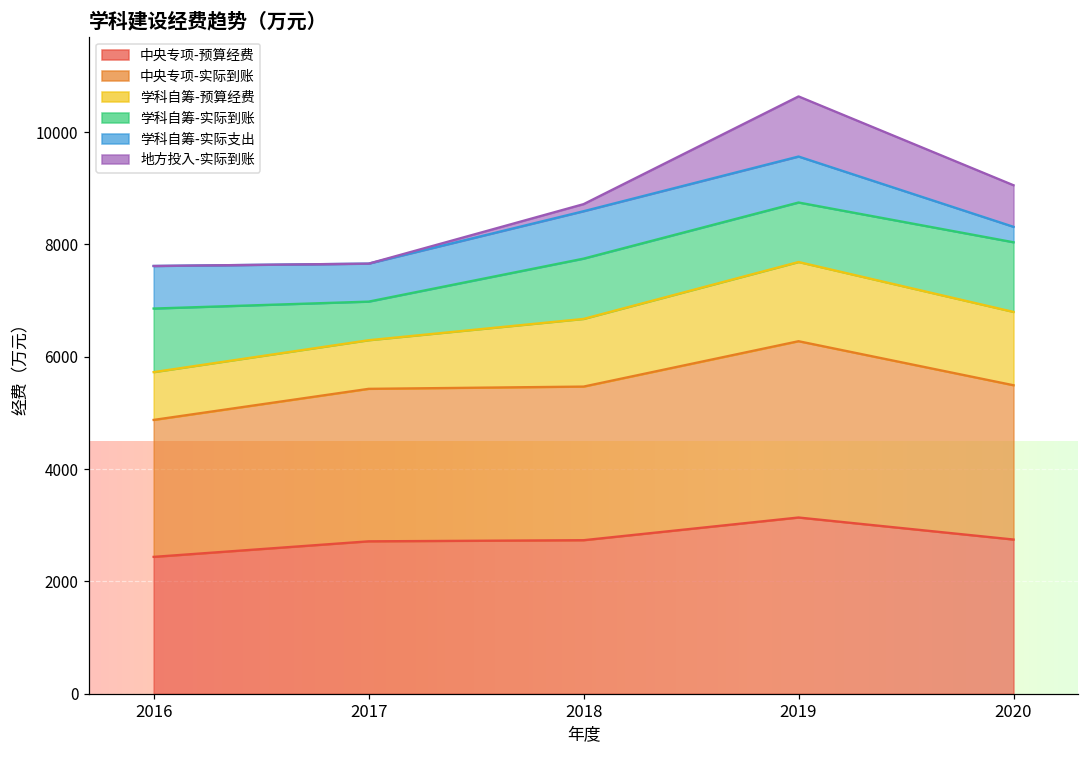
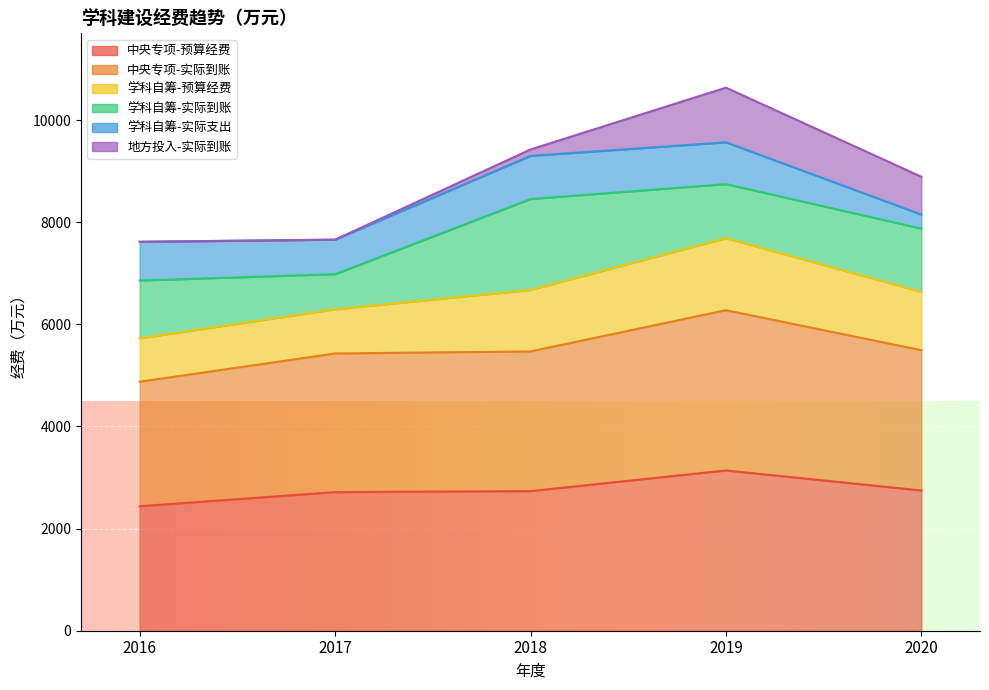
  {
    "学科自筹-预算经费": {
      "2016": 900,
      "2017": 900,
      "2018": 1200,
      "2019": 1400,
-     "2020": 1300
+     "2020": 1100
    },
    "学科自筹-实际到账": {
      "2016": 1100,
      "2017": 700,
-     "2018": 1100,
+     "2018": 1800,
      "2019": 1100,
      "2020": 1200
    },
    "学科自筹-实际支出": {
      "2018": 800,
      "2019": 800,
      "2020": 300
    },
    "地方投入-实际到账": {
      "2018": 100,
      "2019": 1100,
      "2020": 700
    }
  }
